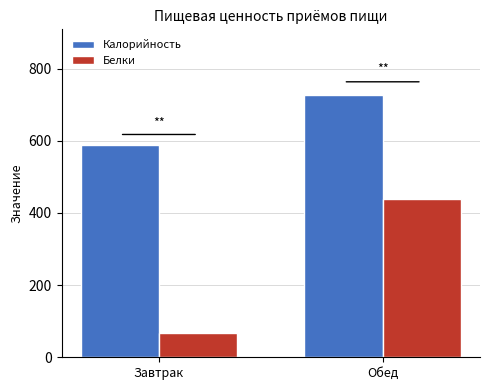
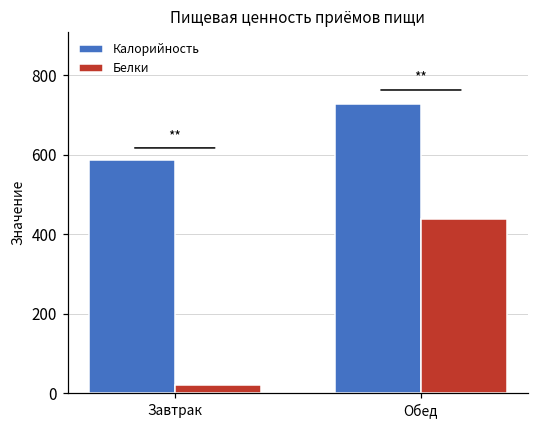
  {
    "Калорийность": {
      "Завтрак": 590,
      "Обед": 730
    },
    "Белки": {
-     "Завтрак": 70,
+     "Завтрак": 20,
      "Обед": 440
    }
  }
